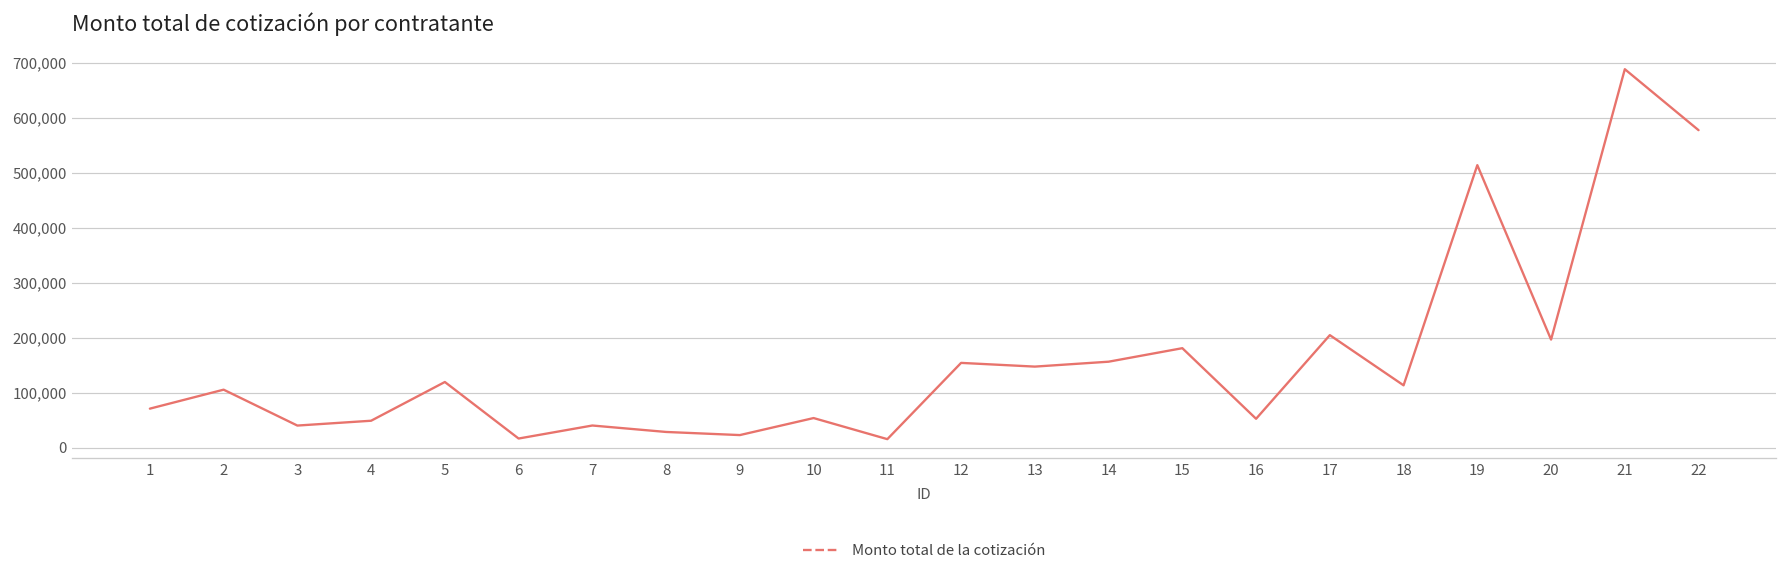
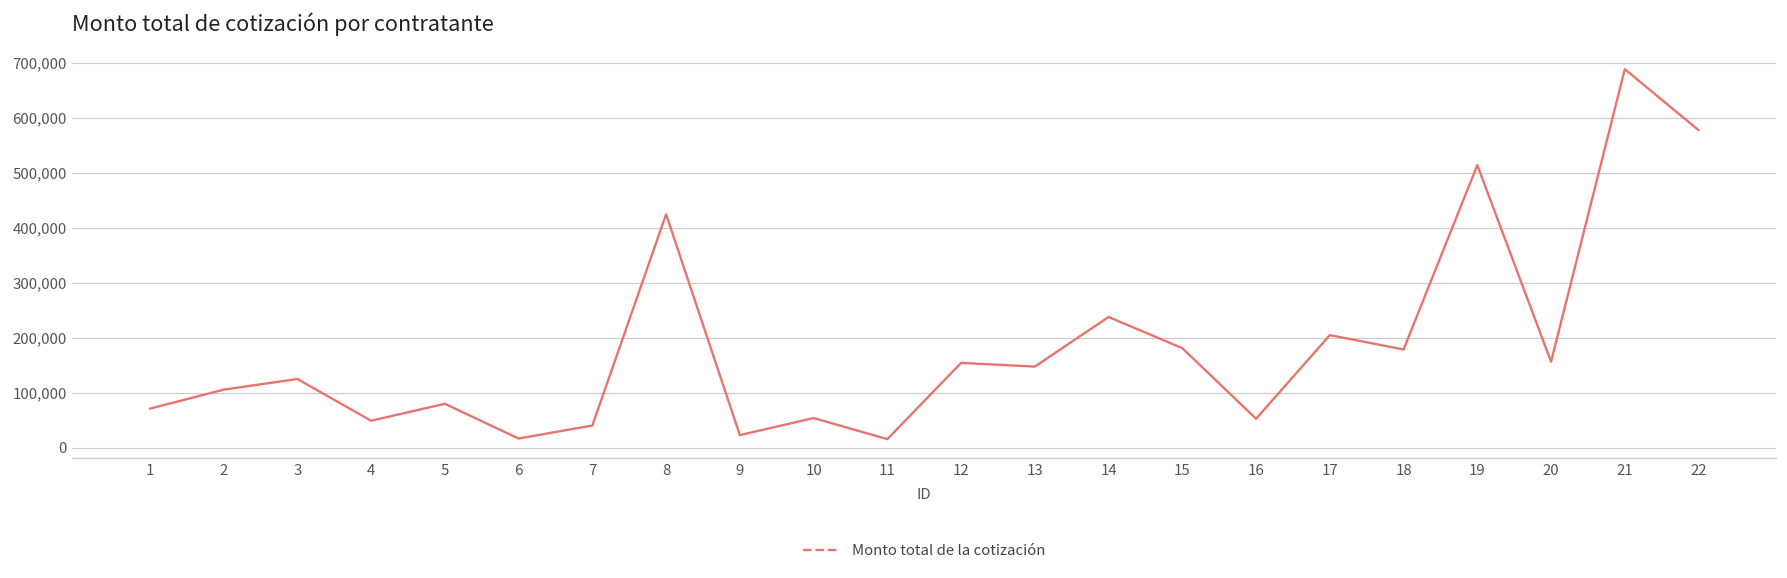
  {
    "1": "70,000",
    "2": "110,000",
-   "3": "40,000",
+   "3": "130,000",
    "4": "50,000",
-   "5": "120,000",
+   "5": "80,000",
    "6": "20,000",
    "7": "40,000",
-   "8": "30,000",
+   "8": "420,000",
    "9": "20,000",
    "10": "50,000",
    "11": "20,000",
    "12": "150,000",
    "13": "150,000",
-   "14": "160,000",
+   "14": "240,000",
    "15": "180,000",
    "16": "50,000",
    "17": "200,000",
-   "18": "110,000",
+   "18": "180,000",
    "19": "510,000",
-   "20": "200,000",
+   "20": "160,000",
    "21": "690,000",
    "22": "580,000"
  }
